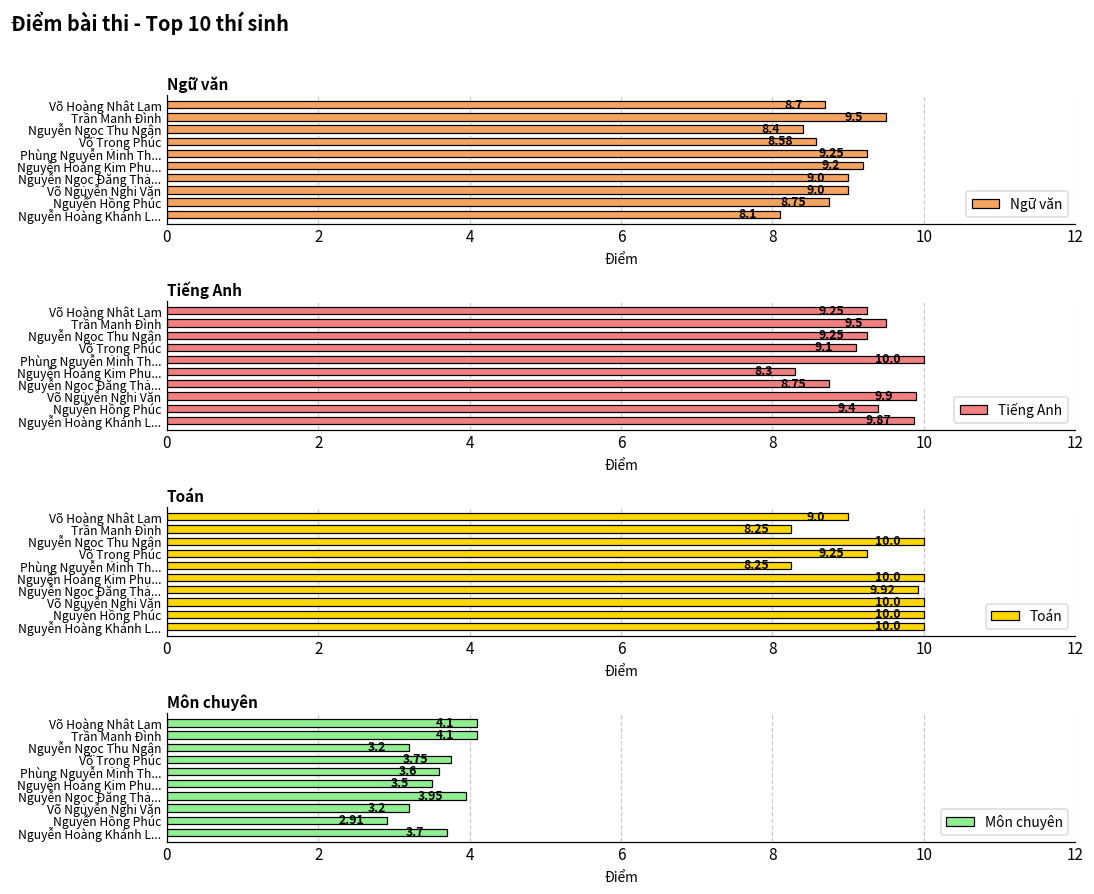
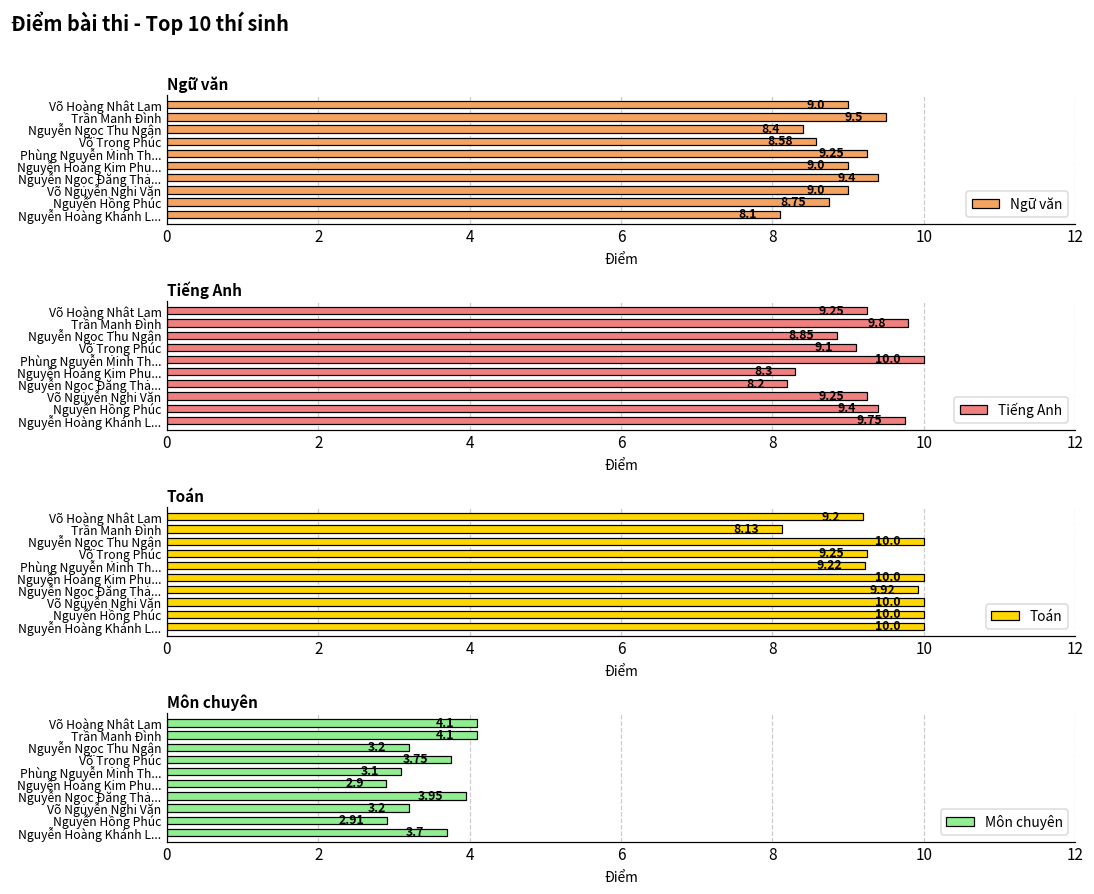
  {
    "Ngữ văn": {
-     "Võ Hoàng Nhật Lam": 8.7,
+     "Võ Hoàng Nhật Lam": 9.0,
      "Trần Mạnh Đình": 9.5,
      "Nguyễn Ngọc Thu Ngân": 8.4,
      "Võ Trọng Phúc": 8.58,
      "Phùng Nguyễn Minh Th...": 9.25,
-     "Nguyễn Hoàng Kim Phụ...": 9.2,
-     "Nguyễn Ngọc Đăng Tha...": 9.0,
+     "Nguyễn Hoàng Kim Phụ...": 9.0,
+     "Nguyễn Ngọc Đăng Tha...": 9.4,
      "Võ Nguyễn Nghi Văn": 9.0,
      "Nguyễn Hồng Phúc": 8.75,
      "Nguyễn Hoàng Khánh L...": 8.1
    },
    "Tiếng Anh": {
      "Võ Hoàng Nhật Lam": 9.25,
-     "Trần Mạnh Đình": 9.5,
-     "Nguyễn Ngọc Thu Ngân": 9.25,
+     "Trần Mạnh Đình": 9.8,
+     "Nguyễn Ngọc Thu Ngân": 8.85,
      "Võ Trọng Phúc": 9.1,
      "Phùng Nguyễn Minh Th...": 10.0,
      "Nguyễn Hoàng Kim Phụ...": 8.3,
-     "Nguyễn Ngọc Đăng Tha...": 8.75,
-     "Võ Nguyễn Nghi Văn": 9.9,
+     "Nguyễn Ngọc Đăng Tha...": 8.2,
+     "Võ Nguyễn Nghi Văn": 9.25,
      "Nguyễn Hồng Phúc": 9.4,
-     "Nguyễn Hoàng Khánh L...": 9.87
+     "Nguyễn Hoàng Khánh L...": 9.75
    },
    "Toán": {
-     "Võ Hoàng Nhật Lam": 9.0,
-     "Trần Mạnh Đình": 8.25,
+     "Võ Hoàng Nhật Lam": 9.2,
+     "Trần Mạnh Đình": 8.13,
      "Nguyễn Ngọc Thu Ngân": 10.0,
      "Võ Trọng Phúc": 9.25,
-     "Phùng Nguyễn Minh Th...": 8.25,
+     "Phùng Nguyễn Minh Th...": 9.22,
      "Nguyễn Hoàng Kim Phụ...": 10.0,
      "Nguyễn Ngọc Đăng Tha...": 9.92,
      "Nguyễn Hoàng Khánh L...": 10.0
    },
    "Môn chuyên": {
      "Võ Hoàng Nhật Lam": 4.1,
      "Trần Mạnh Đình": 4.1,
      "Nguyễn Ngọc Thu Ngân": 3.2,
      "Võ Trọng Phúc": 3.75,
-     "Phùng Nguyễn Minh Th...": 3.6,
-     "Nguyễn Hoàng Kim Phụ...": 3.5,
+     "Phùng Nguyễn Minh Th...": 3.1,
+     "Nguyễn Hoàng Kim Phụ...": 2.9,
      "Nguyễn Ngọc Đăng Tha...": 3.95,
      "Võ Nguyễn Nghi Văn": 3.2,
      "Nguyễn Hồng Phúc": 2.91,
      "Nguyễn Hoàng Khánh L...": 3.7
    }
  }
